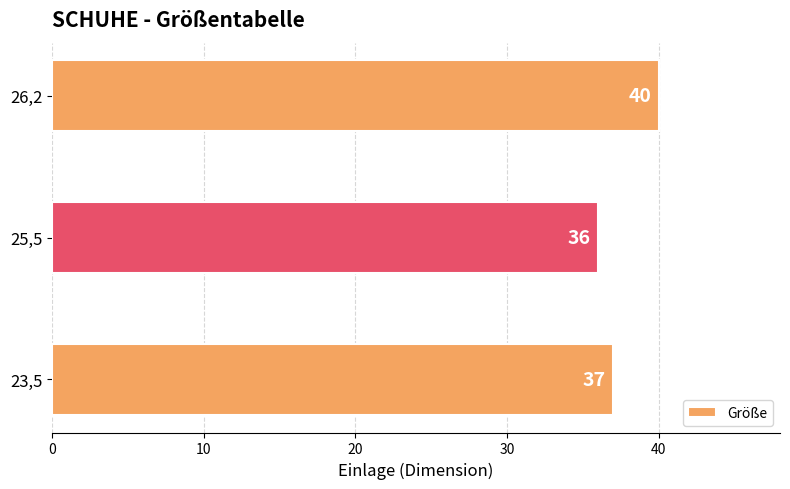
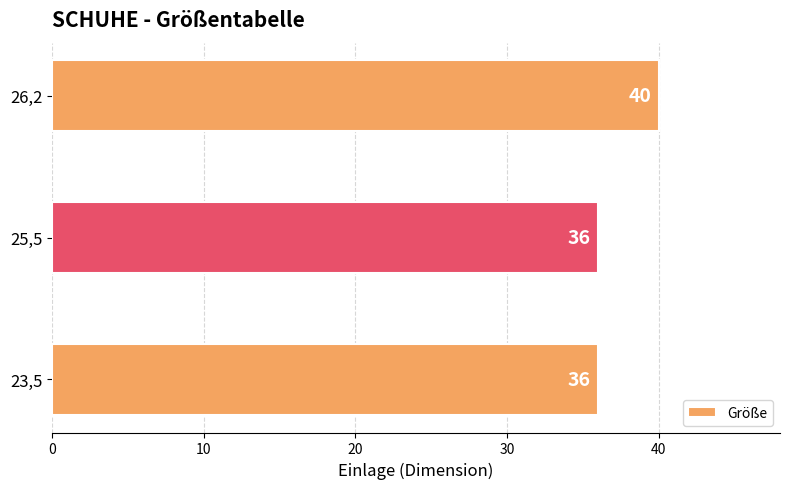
  {
    "26,2": 40,
    "25,5": 36,
-   "23,5": 37
+   "23,5": 36
  }
